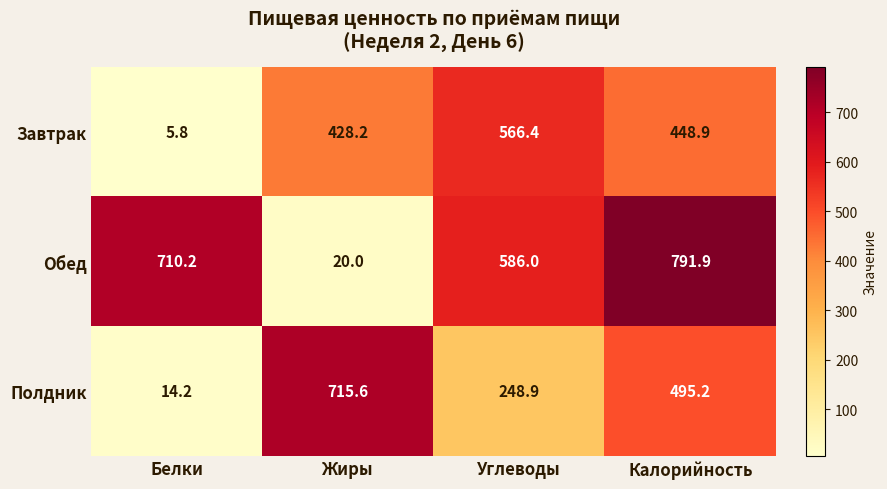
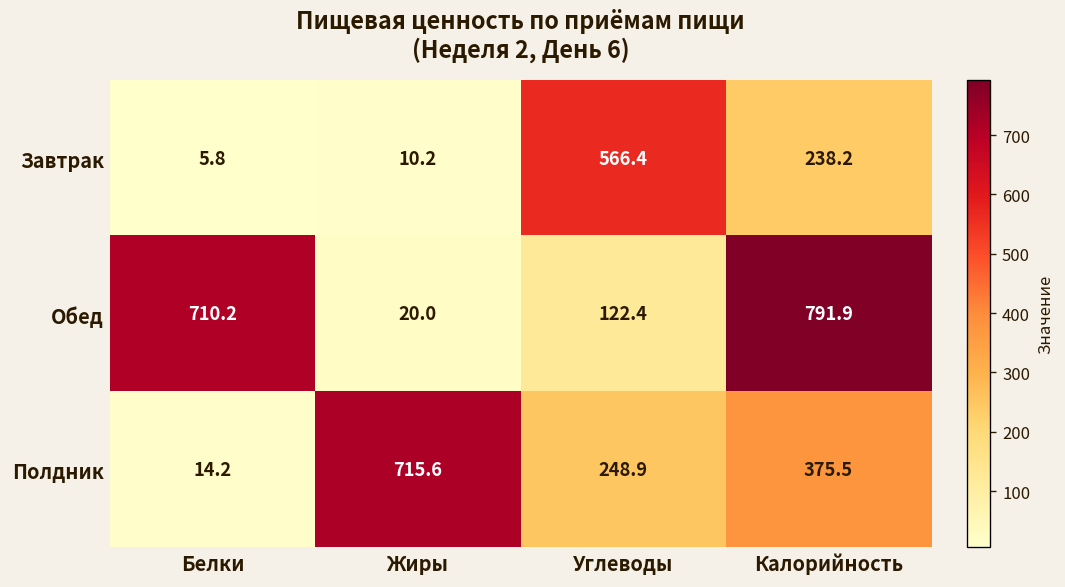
  {
    "Завтрак": {
      "Белки": 5.8,
-     "Жиры": 428.2,
+     "Жиры": 10.2,
      "Углеводы": 566.4,
-     "Калорийность": 448.9
+     "Калорийность": 238.2
    },
    "Обед": {
      "Белки": 710.2,
      "Жиры": 20.0,
-     "Углеводы": 586.0,
+     "Углеводы": 122.4,
      "Калорийность": 791.9
    },
    "Полдник": {
      "Белки": 14.2,
      "Жиры": 715.6,
      "Углеводы": 248.9,
-     "Калорийность": 495.2
+     "Калорийность": 375.5
    }
  }
